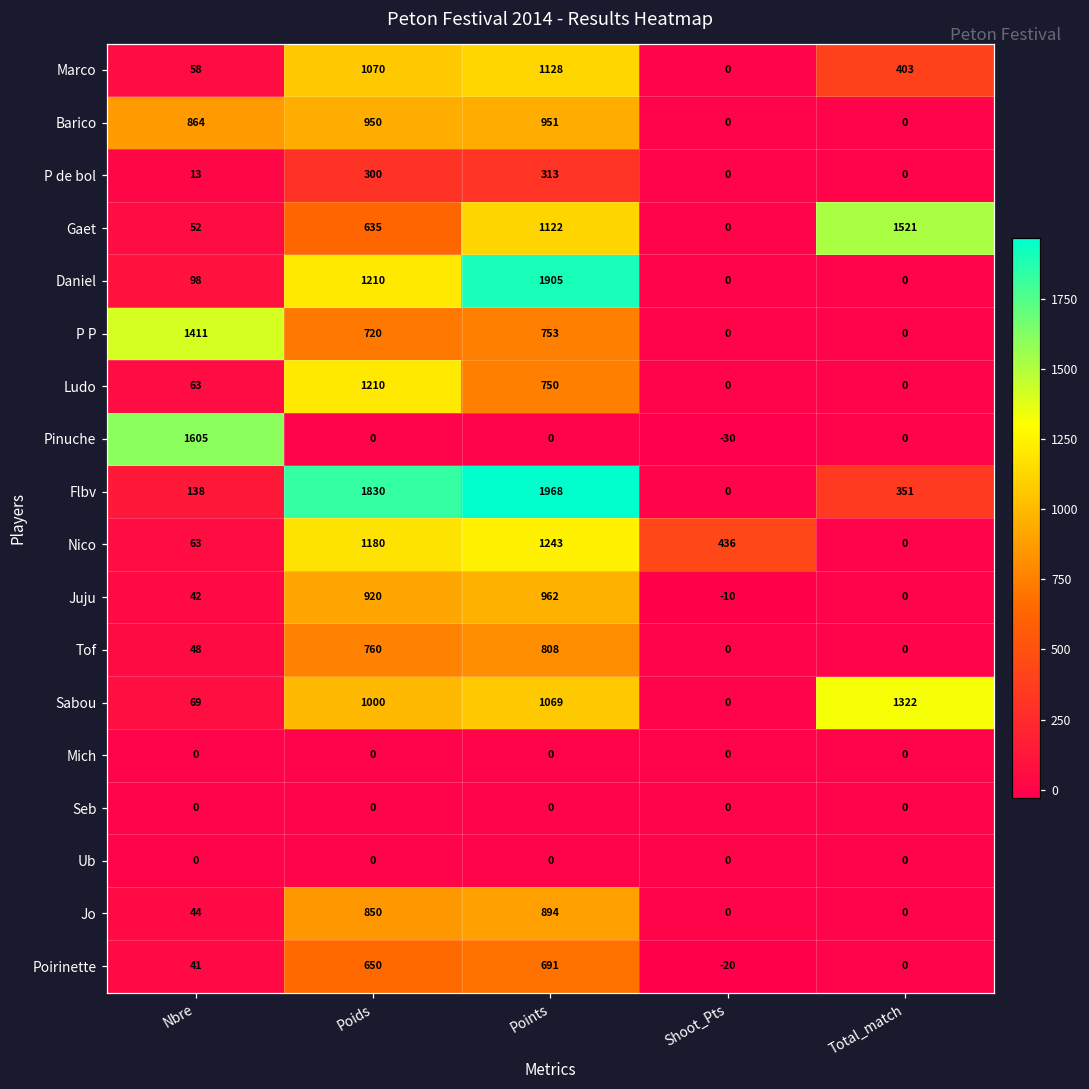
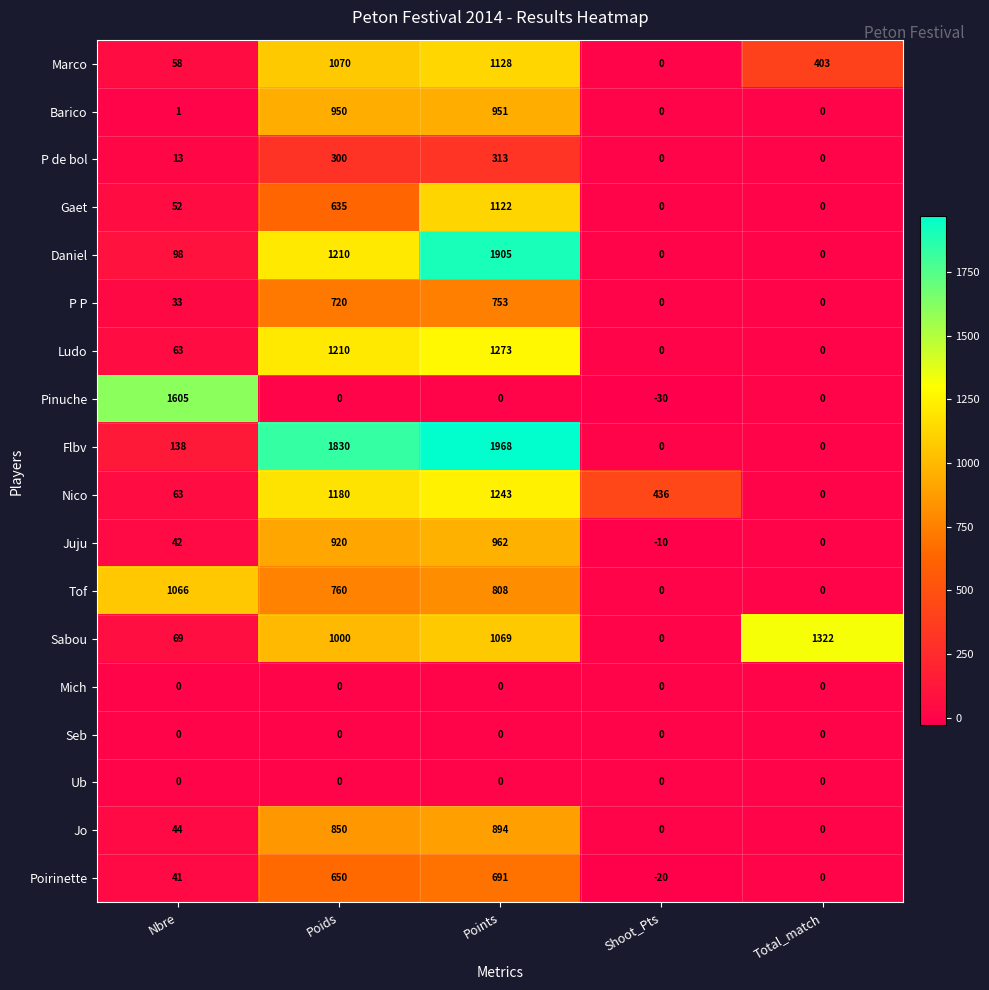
  {
    "Marco": {
      "Nbre": 58,
      "Poids": 1070,
      "Points": 1128,
      "Shoot_Pts": 0,
      "Total_match": 403
    },
    "Barico": {
-     "Nbre": 864,
+     "Nbre": 1,
      "Poids": 950,
      "Points": 951,
      "Shoot_Pts": 0,
      "Total_match": 0
    },
    "P de bol": {
      "Nbre": 13,
      "Poids": 300,
      "Points": 313,
      "Shoot_Pts": 0,
      "Total_match": 0
    },
    "Gaet": {
      "Nbre": 52,
      "Poids": 635,
      "Points": 1122,
      "Shoot_Pts": 0,
-     "Total_match": 1521
+     "Total_match": 0
    },
    "Daniel": {
      "Nbre": 98,
      "Poids": 1210,
      "Points": 1905,
      "Shoot_Pts": 0,
      "Total_match": 0
    },
    "P P": {
-     "Nbre": 1411,
+     "Nbre": 33,
      "Poids": 720,
      "Points": 753,
      "Shoot_Pts": 0,
      "Total_match": 0
    },
    "Ludo": {
      "Nbre": 63,
      "Poids": 1210,
-     "Points": 750,
+     "Points": 1273,
      "Shoot_Pts": 0,
      "Total_match": 0
    },
    "Pinuche": {
      "Nbre": 1605,
      "Poids": 0,
      "Points": 0,
      "Shoot_Pts": -30,
      "Total_match": 0
    },
    "Flbv": {
      "Nbre": 138,
      "Poids": 1830,
      "Points": 1968,
      "Shoot_Pts": 0,
-     "Total_match": 351
+     "Total_match": 0
    },
    "Nico": {
      "Nbre": 63,
      "Poids": 1180,
      "Points": 1243,
      "Shoot_Pts": 436,
      "Total_match": 0
    },
    "Juju": {
      "Nbre": 42,
      "Poids": 920,
      "Points": 962,
      "Shoot_Pts": -10,
      "Total_match": 0
    },
    "Tof": {
-     "Nbre": 48,
+     "Nbre": 1066,
      "Poids": 760,
      "Points": 808,
      "Shoot_Pts": 0,
      "Total_match": 0
    },
    "Sabou": {
      "Nbre": 69,
      "Poids": 1000,
      "Points": 1069,
      "Shoot_Pts": 0,
      "Total_match": 1322
    },
    "Mich": {
      "Nbre": 0,
      "Poids": 0,
      "Points": 0,
      "Shoot_Pts": 0,
      "Total_match": 0
    },
    "Seb": {
      "Nbre": 0,
      "Poids": 0,
      "Points": 0,
      "Shoot_Pts": 0,
      "Total_match": 0
    },
    "Ub": {
      "Nbre": 0,
      "Poids": 0,
      "Points": 0,
      "Shoot_Pts": 0,
      "Total_match": 0
    },
    "Jo": {
      "Nbre": 44,
      "Poids": 850,
      "Points": 894,
      "Shoot_Pts": 0,
      "Total_match": 0
    },
    "Poirinette": {
      "Nbre": 41,
      "Poids": 650,
      "Points": 691,
      "Shoot_Pts": -20,
      "Total_match": 0
    }
  }
